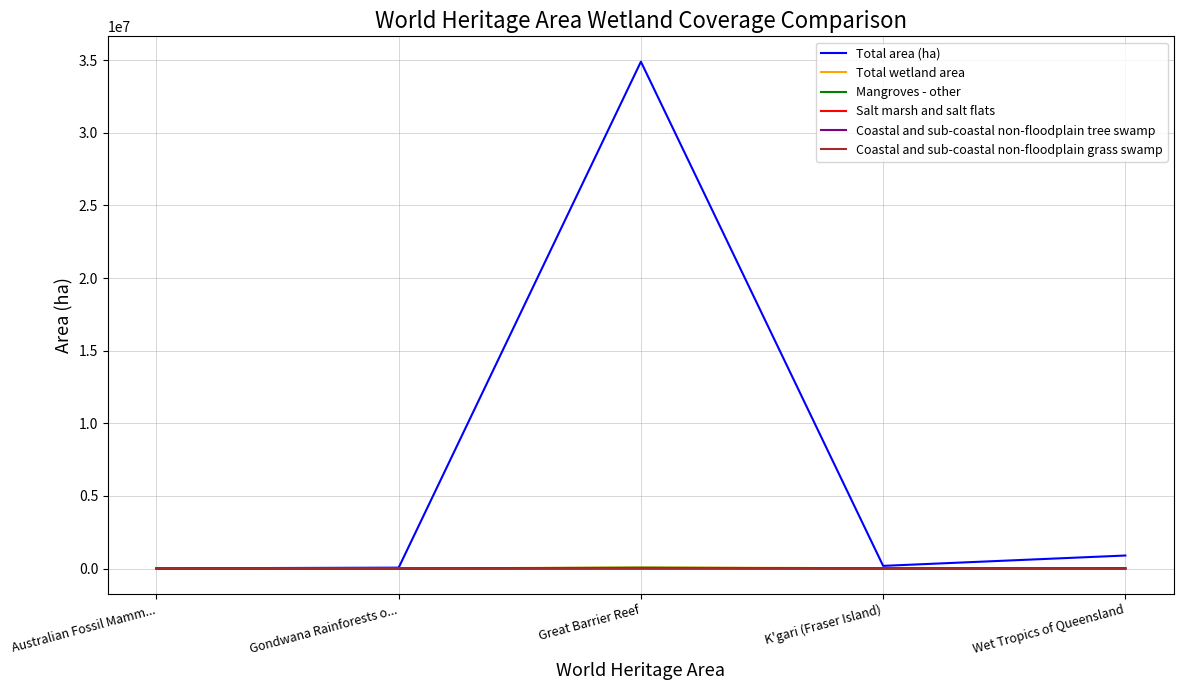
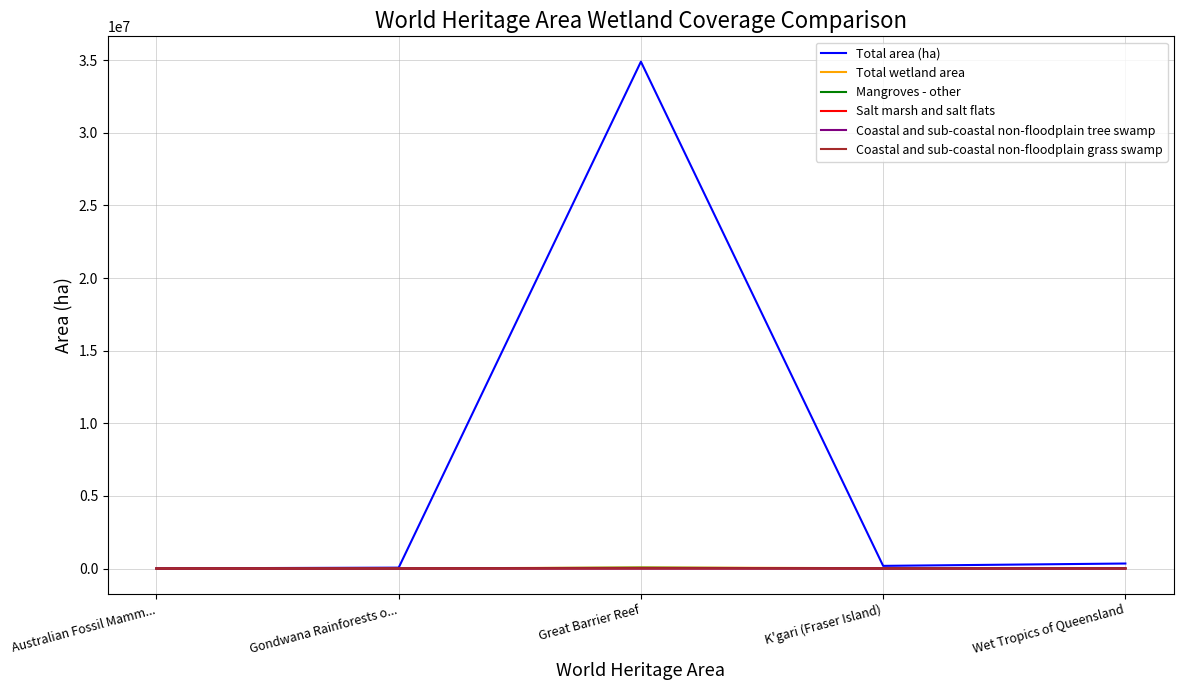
  {
    "Total area (ha)": {
      "Great Barrier Reef": 34900000,
-     "Wet Tropics of Queensland": 900000
+     "Wet Tropics of Queensland": 300000
    }
  }
